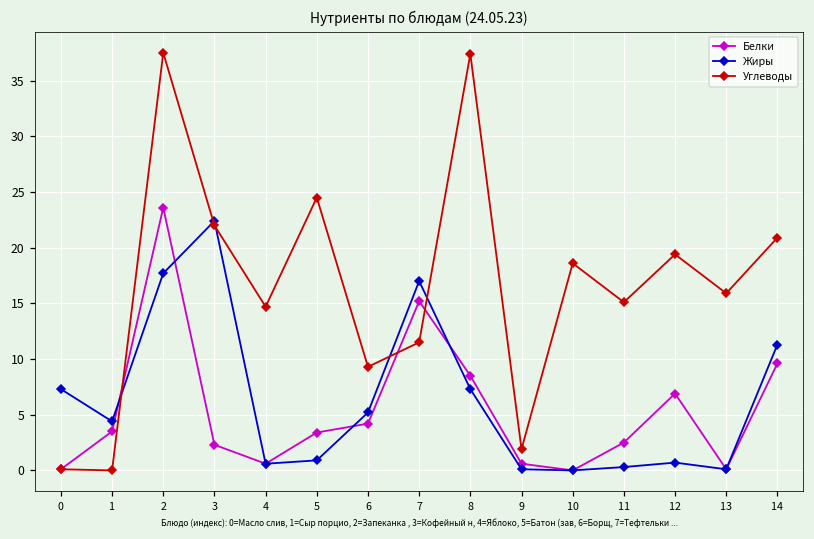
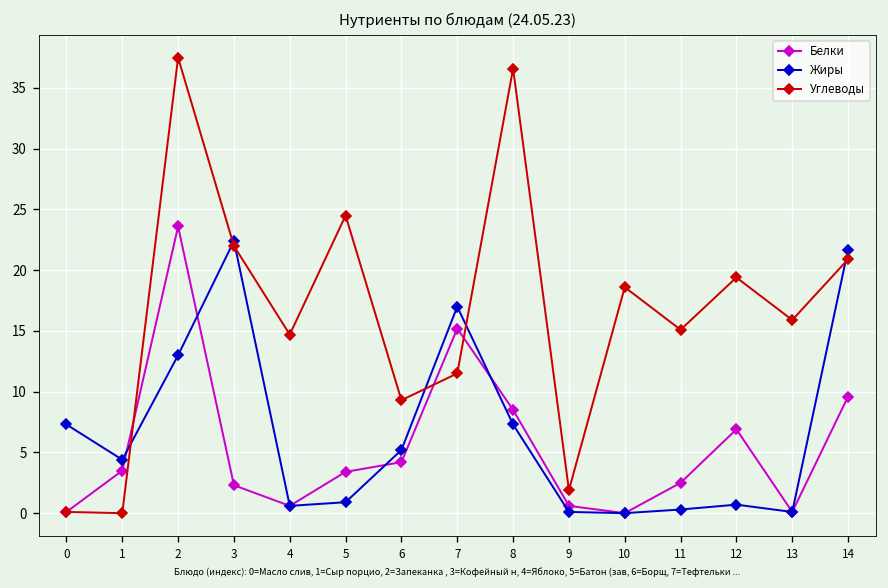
  {
    "Белки": {
      "1": 3.5,
      "2": 23.6,
      "3": 2.3,
      "5": 3.4,
      "6": 4.2,
      "7": 15.2,
      "8": 8.5,
      "9": 0.6,
      "11": 2.5,
      "12": 6.9,
      "14": 9.6
    },
    "Жиры": {
      "0": 7.3,
      "1": 4.4,
-     "2": 17.7,
+     "2": 13.0,
      "3": 22.4,
      "5": 0.9,
      "6": 5.2,
      "7": 17.0,
      "8": 7.3,
      "9": 0.1,
      "11": 0.3,
      "12": 0.7,
-     "14": 11.3
+     "14": 21.7
    },
    "Углеводы": {
      "1": 0.0,
      "2": 37.5,
      "3": 22.0,
      "4": 14.7,
      "5": 24.5,
      "6": 9.3,
      "7": 11.5,
-     "8": 37.4,
+     "8": 36.6,
      "9": 1.9,
      "10": 18.6,
      "11": 15.1,
      "12": 19.4,
      "13": 15.9,
      "14": 20.9
    }
  }
